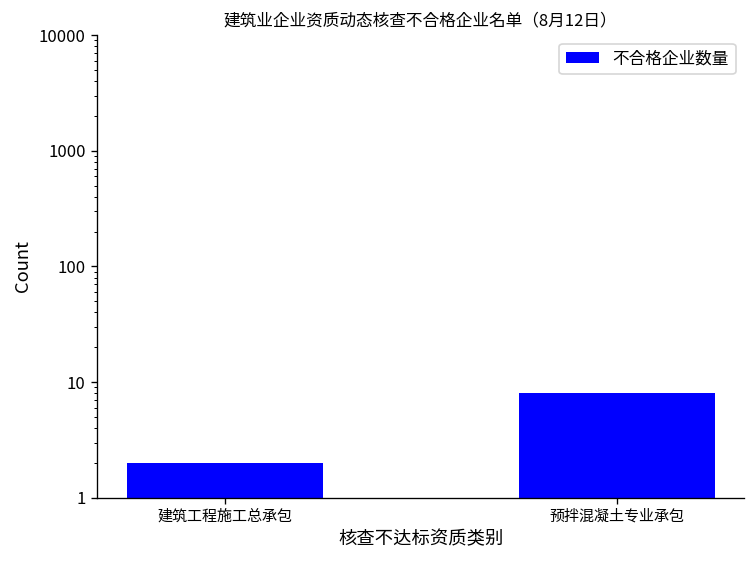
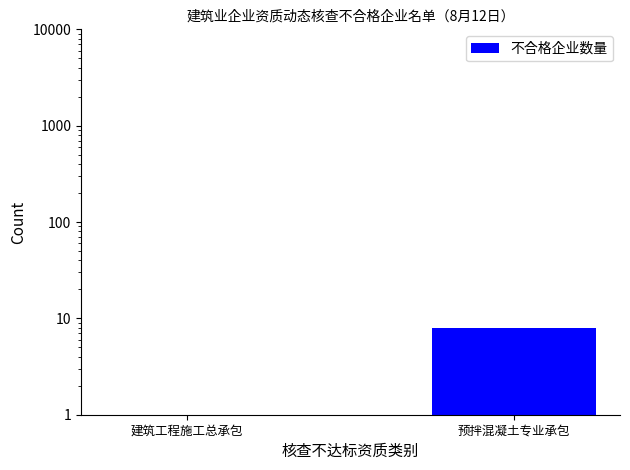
  {
-   "建筑工程施工总承包": 2,
+   "建筑工程施工总承包": 1,
    "预拌混凝土专业承包": 8
  }
